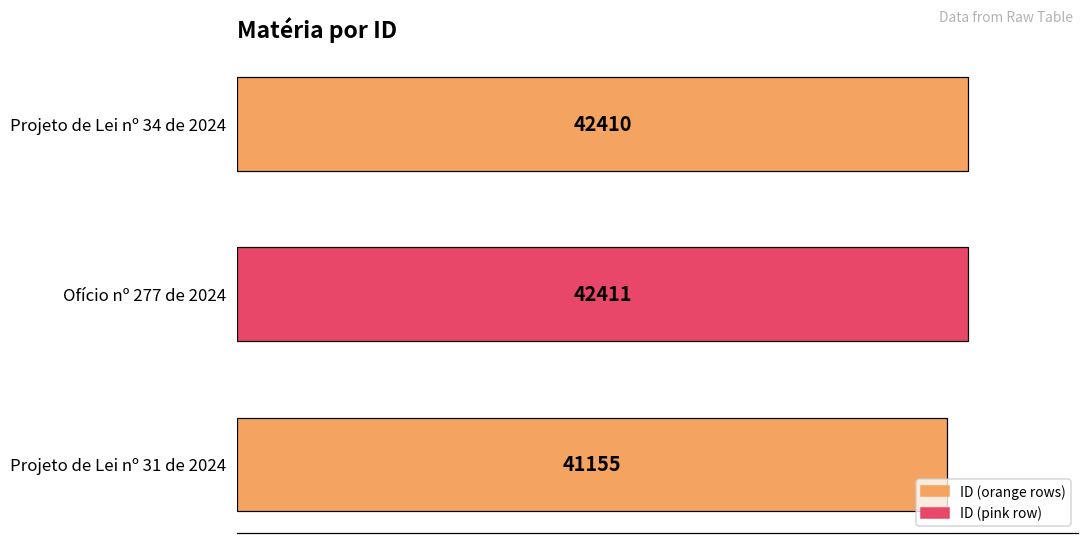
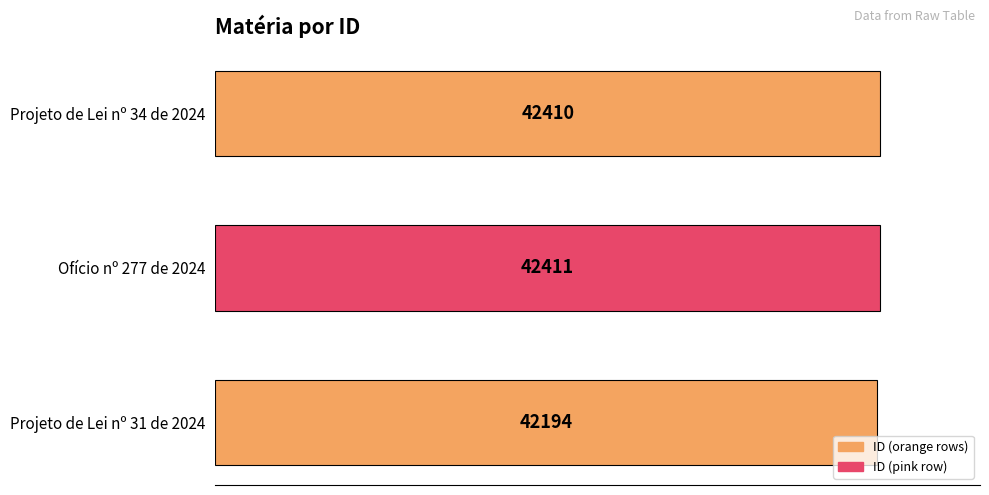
  {
    "Projeto de Lei nº 34 de 2024": 42410,
    "Ofício nº 277 de 2024": 42411,
-   "Projeto de Lei nº 31 de 2024": 41155
+   "Projeto de Lei nº 31 de 2024": 42194
  }
